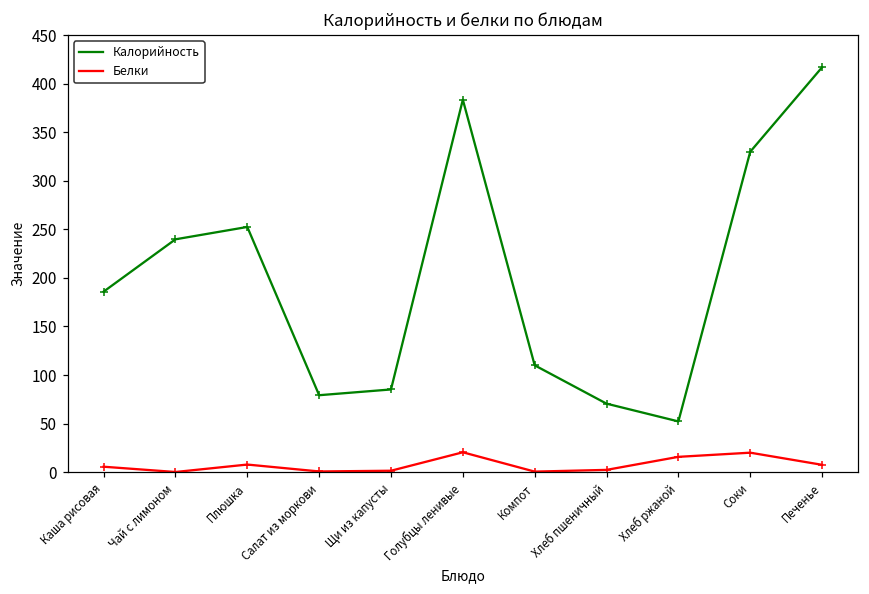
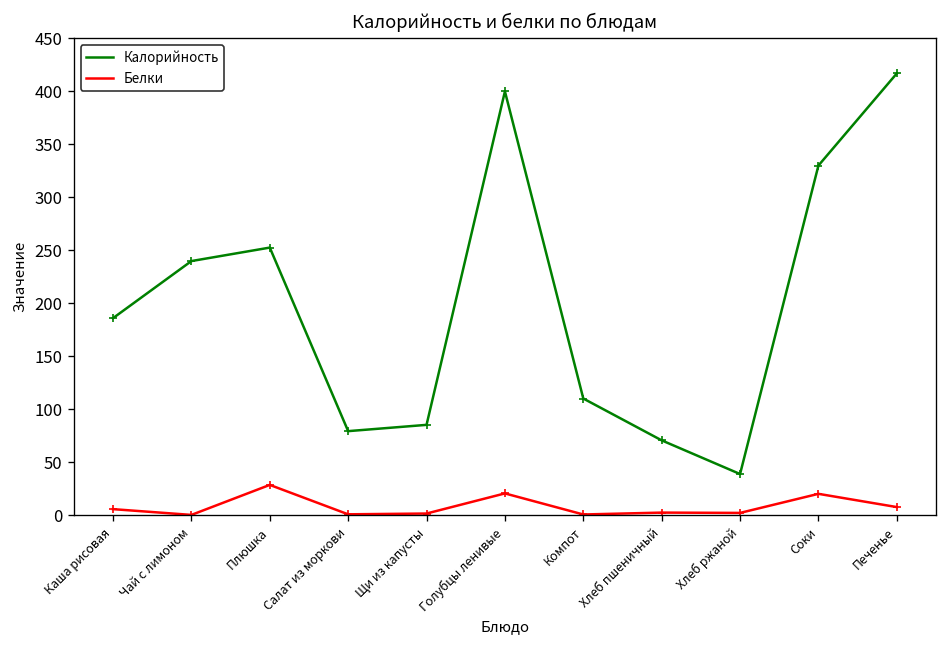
  {
    "Калорийность": {
      "Каша рисовая": 190,
      "Чай с лимоном": 240,
      "Плюшка": 250,
      "Салат из моркови": 80,
      "Щи из капусты": 90,
-     "Голубцы ленивые": 380,
+     "Голубцы ленивые": 400,
      "Компот": 110,
      "Хлеб пшеничный": 70,
-     "Хлеб ржаной": 50,
+     "Хлеб ржаной": 40,
      "Соки": 330,
      "Печенье": 420
    },
    "Белки": {
      "Каша рисовая": 10,
      "Чай с лимоном": 0,
-     "Плюшка": 10,
+     "Плюшка": 30,
      "Салат из моркови": 0,
      "Щи из капусты": 0,
      "Голубцы ленивые": 20,
      "Компот": 0,
      "Хлеб пшеничный": 0,
-     "Хлеб ржаной": 20,
+     "Хлеб ржаной": 0,
      "Соки": 20,
      "Печенье": 10
    }
  }
